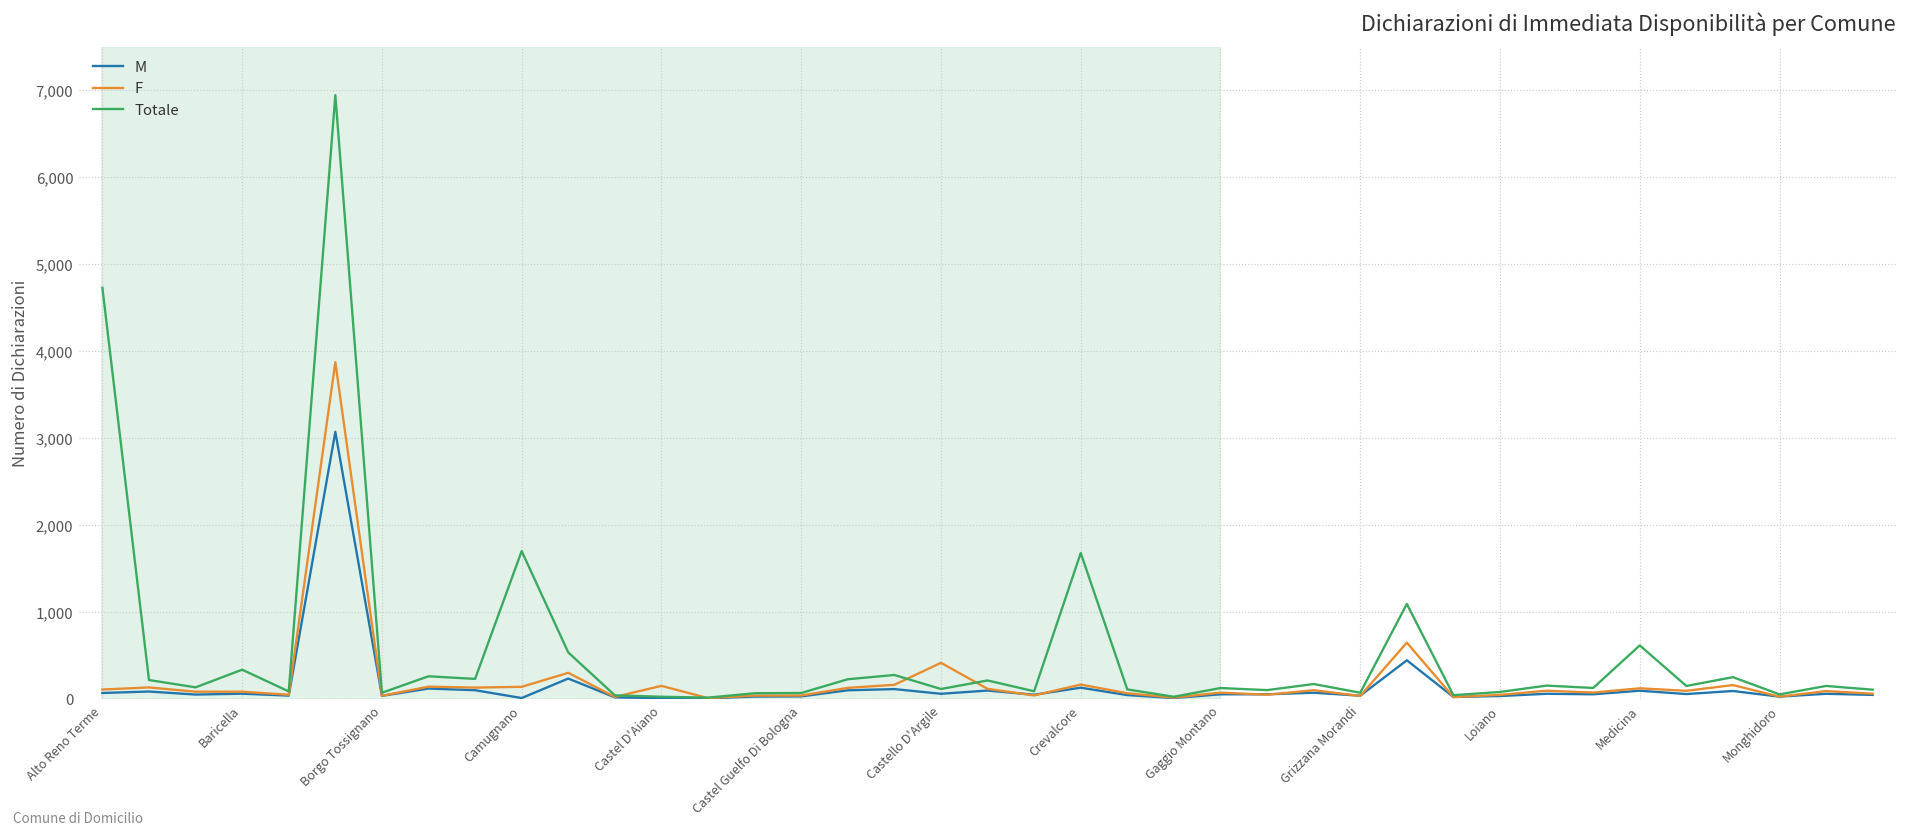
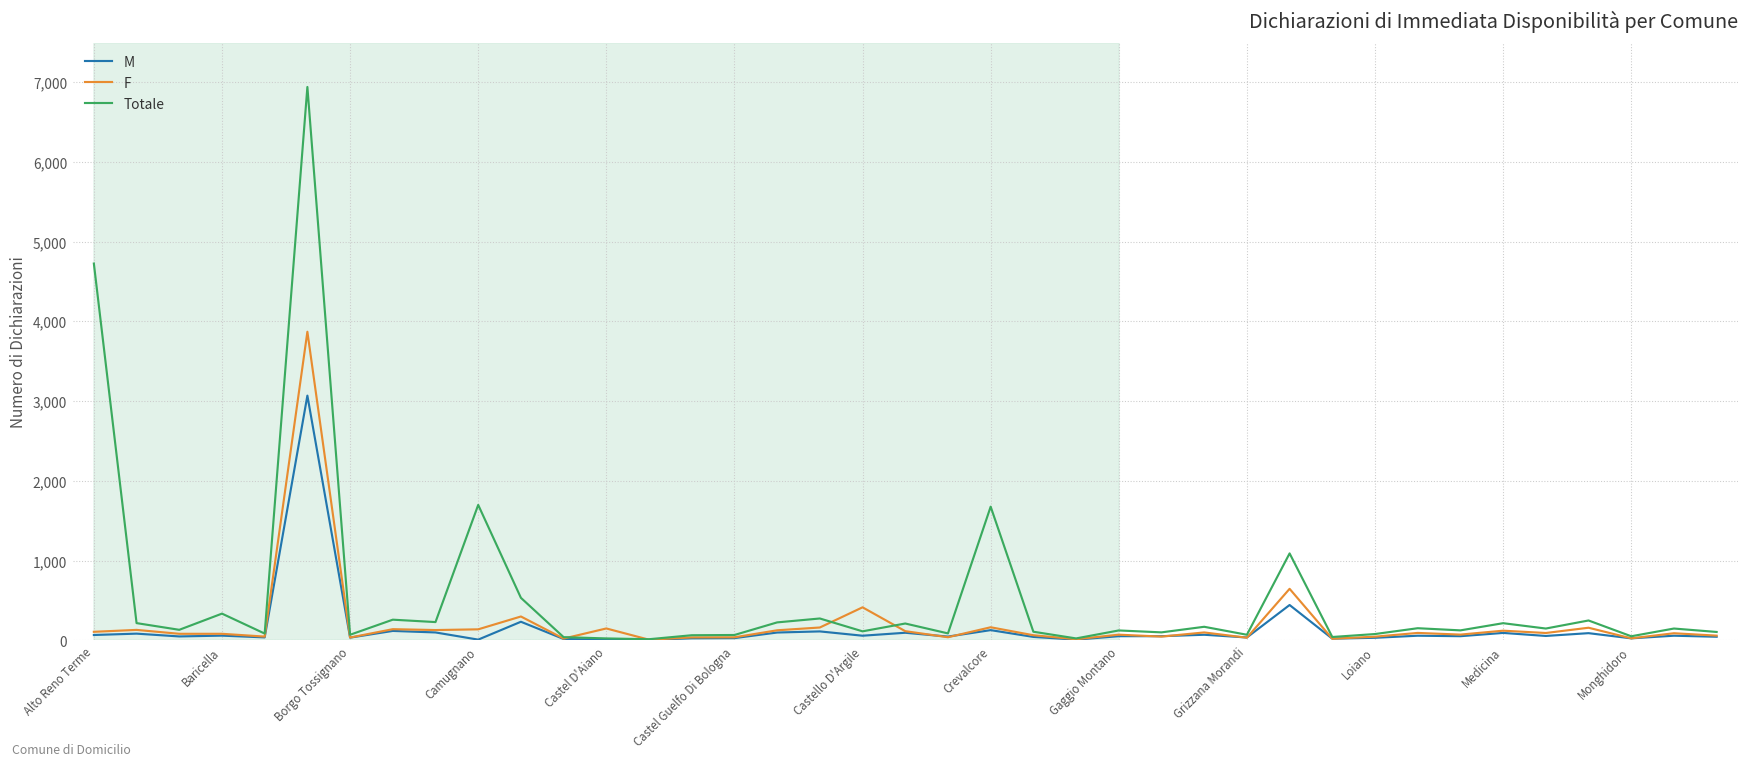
  {
    "M": {
      "Alto Reno Terme": "100",
      "Camugnano": "0",
      "Castello D'Argile": "100",
      "Crevalcore": "100"
    },
    "F": {
      "Alto Reno Terme": "100",
      "Camugnano": "100",
      "Castel D'Aiano": "200",
      "Castello D'Argile": "400",
      "Crevalcore": "200"
    },
    "Totale": {
      "Alto Reno Terme": "4,700",
      "Baricella": "300",
      "Camugnano": "1,700",
      "Castello D'Argile": "100",
      "Crevalcore": "1,700",
      "Gaggio Montano": "100",
-     "Medicina": "600"
+     "Medicina": "200"
    }
  }
